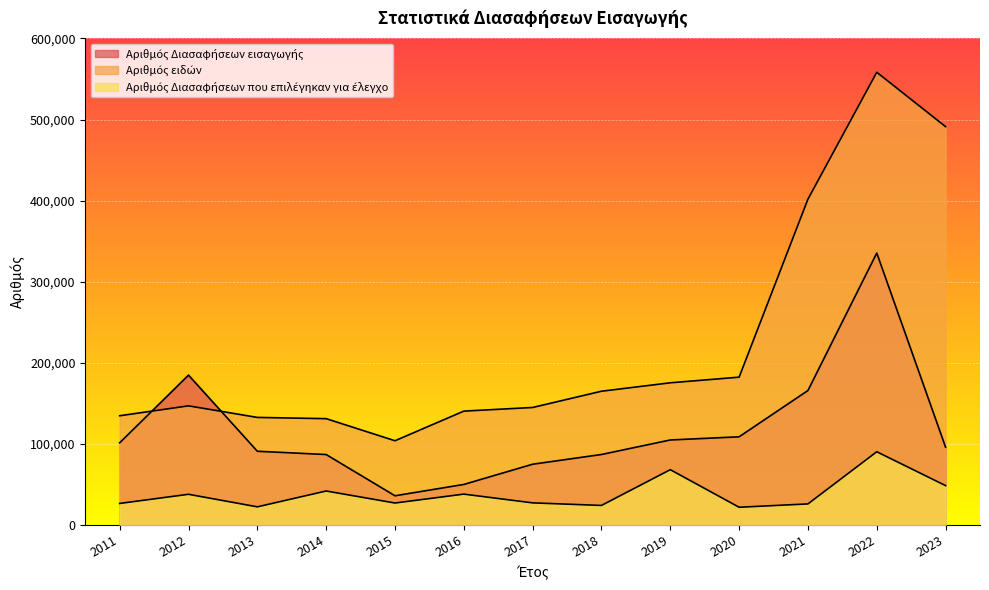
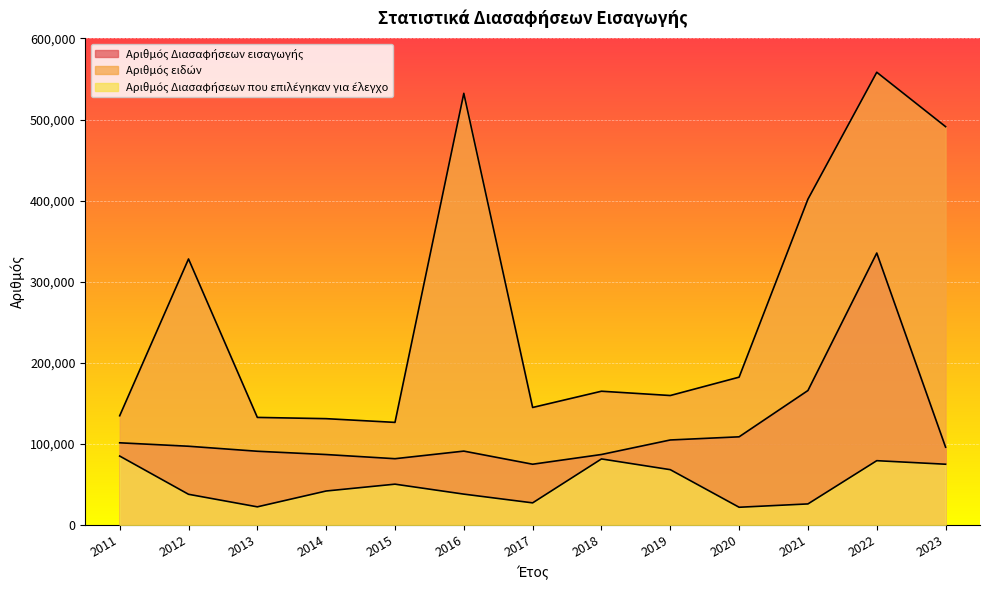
  {
    "Αριθμός Διασαφήσεων εισαγωγής": {
      "2011": "100,000",
-     "2012": "180,000",
+     "2012": "100,000",
      "2013": "90,000",
      "2014": "90,000",
-     "2015": "40,000",
-     "2016": "50,000",
+     "2015": "80,000",
+     "2016": "90,000",
      "2017": "80,000",
      "2018": "90,000",
      "2019": "100,000",
      "2020": "110,000",
      "2021": "170,000",
      "2022": "340,000",
      "2023": "100,000"
    },
    "Αριθμός ειδών": {
      "2011": "130,000",
-     "2012": "150,000",
+     "2012": "330,000",
      "2013": "130,000",
      "2014": "130,000",
-     "2015": "100,000",
-     "2016": "140,000",
+     "2015": "130,000",
+     "2016": "530,000",
      "2017": "140,000",
      "2018": "170,000",
-     "2019": "180,000",
+     "2019": "160,000",
      "2020": "180,000",
      "2021": "400,000",
      "2022": "560,000",
      "2023": "490,000"
    },
    "Αριθμός Διασαφήσεων που επιλέγηκαν για έλεγχο": {
-     "2011": "30,000",
+     "2011": "90,000",
      "2012": "40,000",
      "2013": "20,000",
      "2014": "40,000",
-     "2015": "30,000",
+     "2015": "50,000",
      "2016": "40,000",
      "2017": "30,000",
-     "2018": "20,000",
+     "2018": "80,000",
      "2019": "70,000",
      "2020": "20,000",
      "2021": "30,000",
-     "2022": "90,000",
-     "2023": "50,000"
+     "2022": "80,000",
+     "2023": "80,000"
    }
  }
